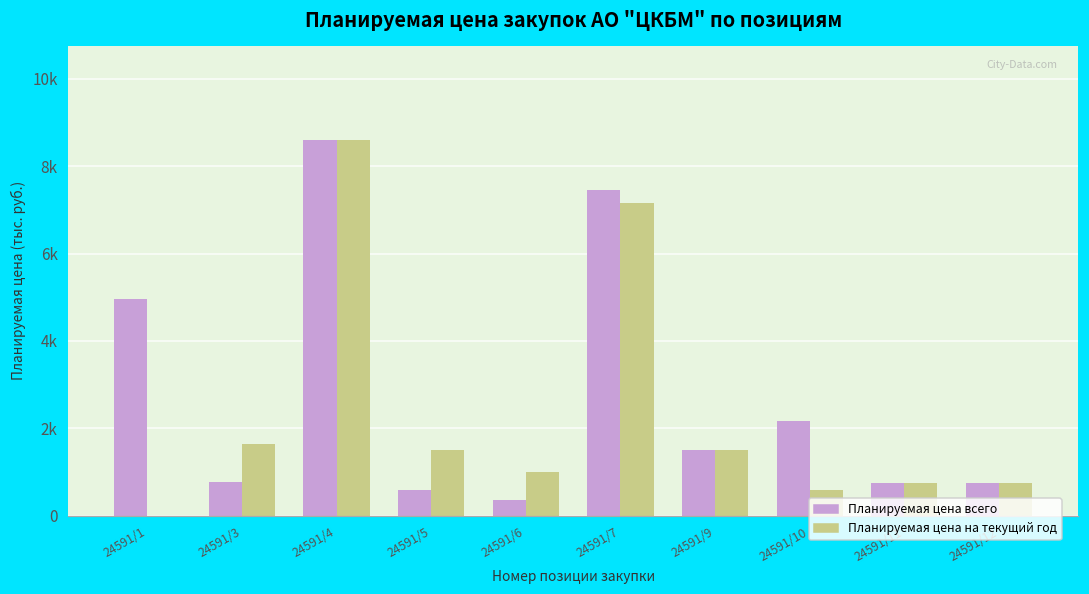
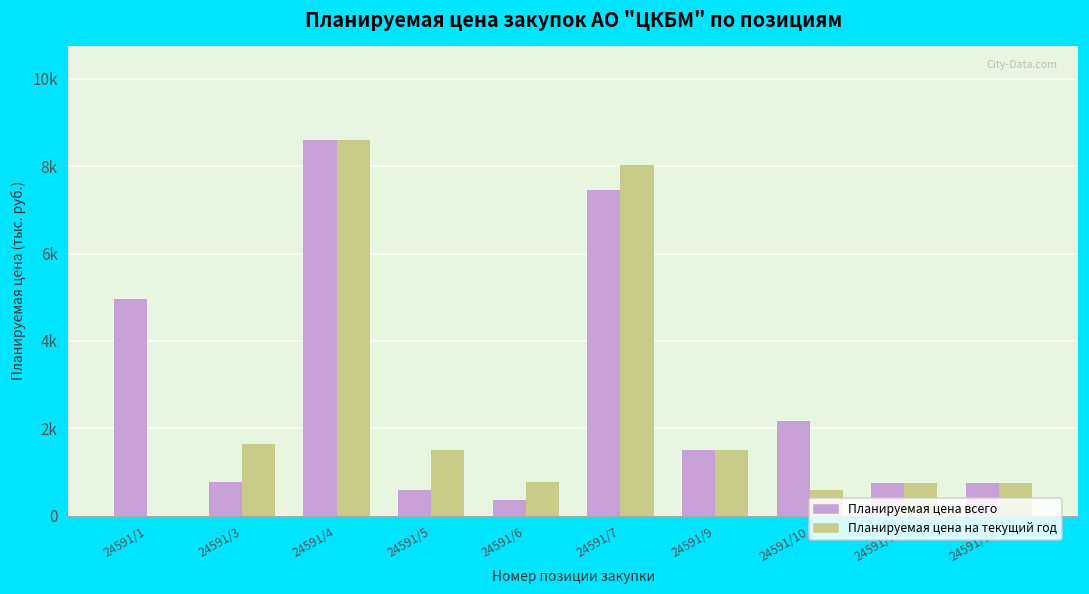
  {
    "Планируемая цена всего": {
      "24591/1": 5000,
      "24591/3": 800,
      "24591/4": 8600,
      "24591/5": 600,
      "24591/6": 400,
      "24591/7": 7500,
      "24591/9": 1500,
      "24591/10": 2200,
      "24591/11": 800,
      "24591/12": 800
    },
    "Планируемая цена на текущий год": {
      "24591/1": 0,
      "24591/3": 1600,
      "24591/4": 8600,
      "24591/5": 1500,
-     "24591/6": 1000,
-     "24591/7": 7200,
+     "24591/6": 800,
+     "24591/7": 8000,
      "24591/9": 1500,
      "24591/10": 600,
      "24591/11": 800,
      "24591/12": 800
    }
  }
